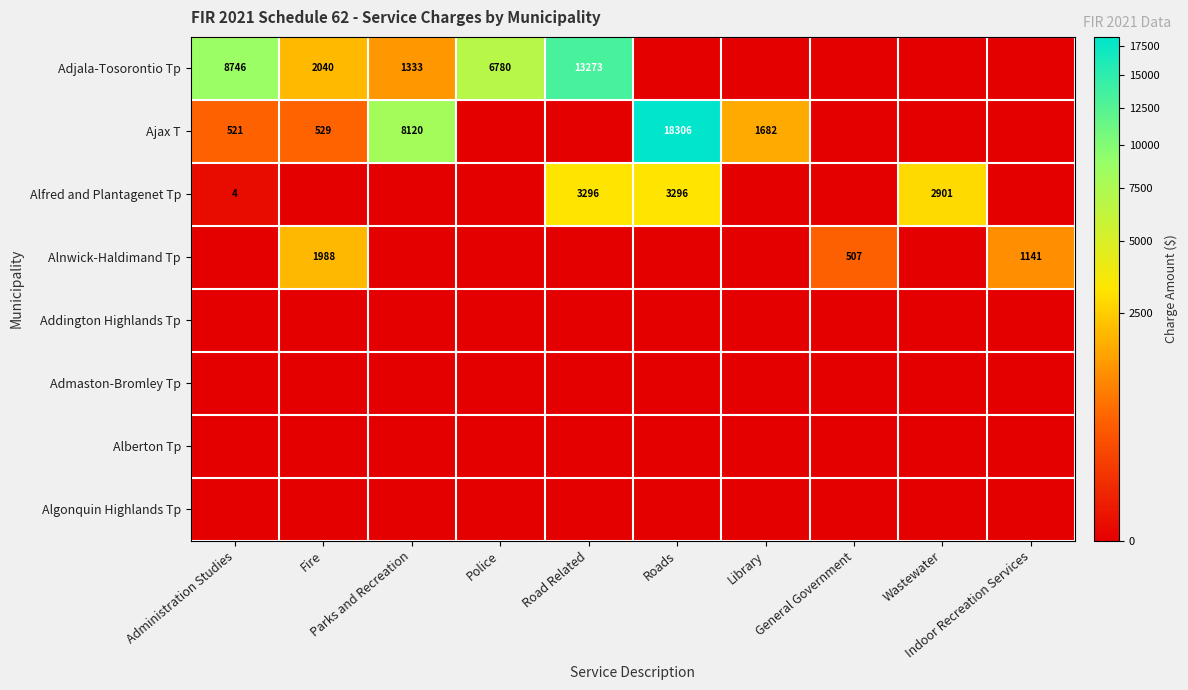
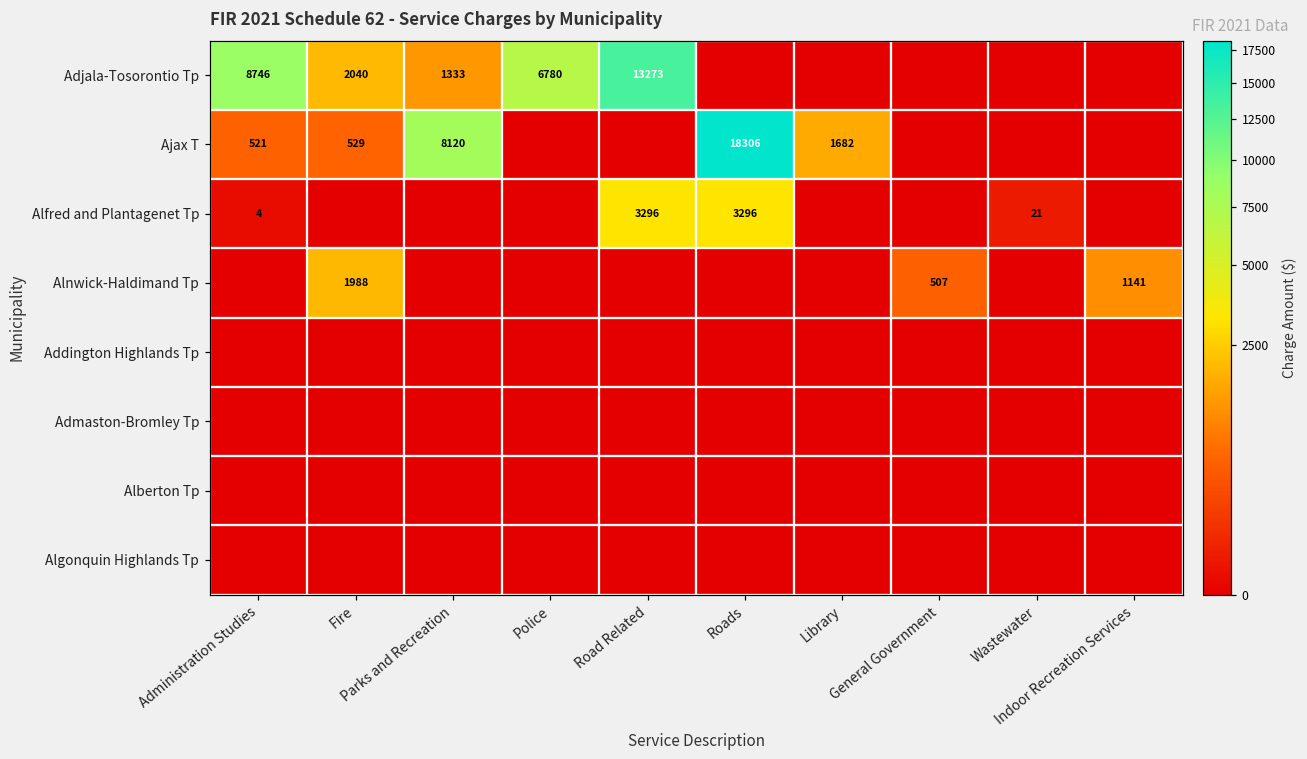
  {
    "Adjala-Tosorontio Tp": {
      "Administration Studies": 8746,
      "Fire": 2040,
      "Parks and Recreation": 1333,
      "Police": 6780,
      "Road Related": 13273
    },
    "Ajax T": {
      "Administration Studies": 521,
      "Fire": 529,
      "Parks and Recreation": 8120,
      "Roads": 18306,
      "Library": 1682
    },
    "Alfred and Plantagenet Tp": {
      "Administration Studies": 4,
      "Road Related": 3296,
      "Roads": 3296,
-     "Wastewater": 2901
+     "Wastewater": 21
    },
    "Alnwick-Haldimand Tp": {
      "Fire": 1988,
      "General Government": 507,
      "Indoor Recreation Services": 1141
    }
  }
